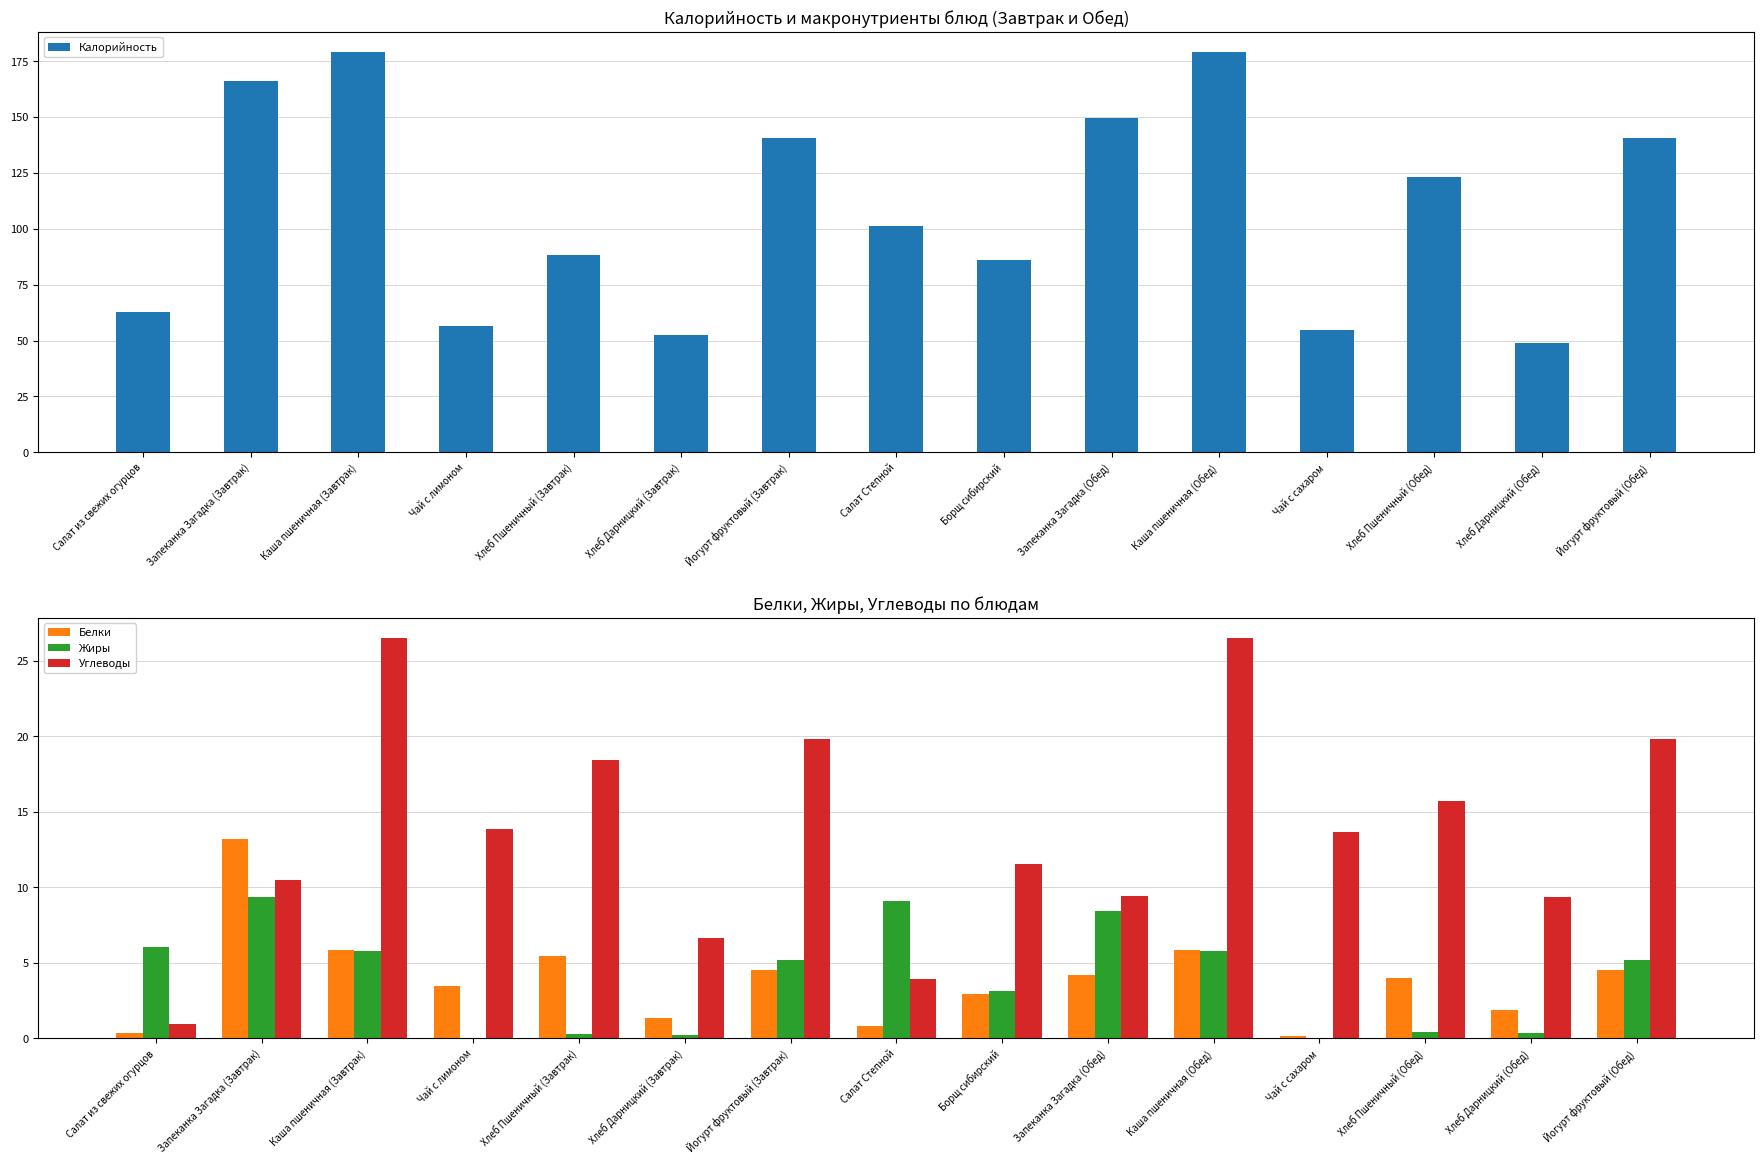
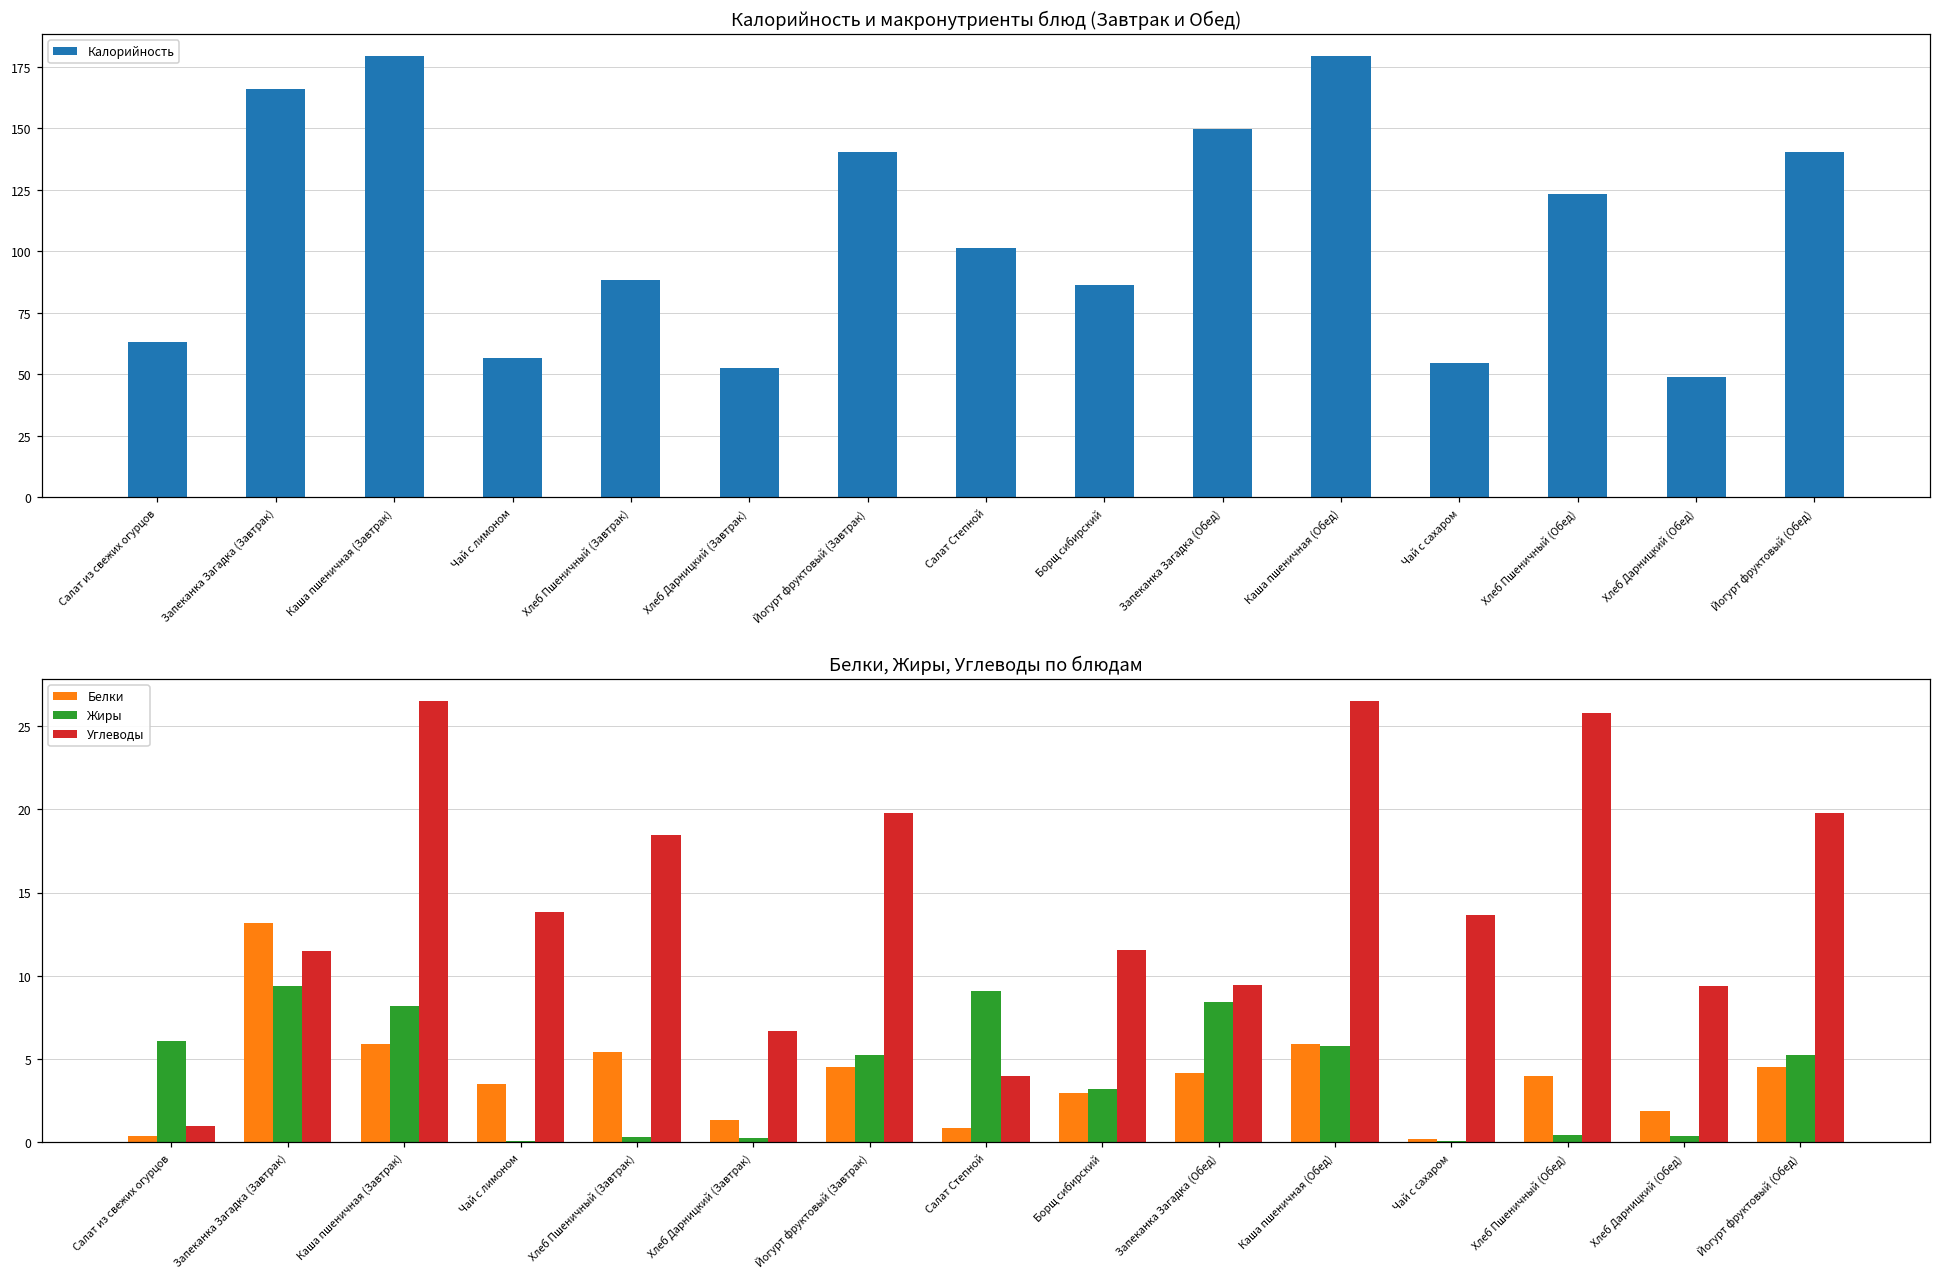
  {
    "Калорийность и макронутриенты блюд (Завтрак и Обед)": {
      "Салат из свежих огурцов": 63,
      "Запеканка Загадка (Завтрак)": 166,
      "Каша пшеничная (Завтрак)": 179,
      "Чай с лимоном": 57,
      "Хлеб Пшеничный (Завтрак)": 88,
      "Хлеб Дарницкий (Завтрак)": 53,
      "Йогурт фруктовый (Завтрак)": 140,
      "Салат Степной": 101,
      "Борщ сибирский": 86,
      "Запеканка Загадка (Обед)": 150,
      "Каша пшеничная (Обед)": 179,
      "Чай с сахаром": 55,
      "Хлеб Пшеничный (Обед)": 123,
      "Хлеб Дарницкий (Обед)": 49,
      "Йогурт фруктовый (Обед)": 140
    },
    "Белки, Жиры, Углеводы по блюдам": {
      "Белки": {
        "Салат из свежих огурцов": 0.4,
        "Запеканка Загадка (Завтрак)": 13.2,
        "Каша пшеничная (Завтрак)": 5.9,
        "Чай с лимоном": 3.5,
        "Хлеб Пшеничный (Завтрак)": 5.4,
        "Хлеб Дарницкий (Завтрак)": 1.3,
        "Йогурт фруктовый (Завтрак)": 4.5,
        "Салат Степной": 0.8,
        "Борщ сибирский": 2.9,
        "Запеканка Загадка (Обед)": 4.2,
        "Каша пшеничная (Обед)": 5.9,
        "Чай с сахаром": 0.2,
        "Хлеб Пшеничный (Обед)": 4.0,
        "Хлеб Дарницкий (Обед)": 1.9,
        "Йогурт фруктовый (Обед)": 4.5
      },
      "Жиры": {
        "Салат из свежих огурцов": 6.1,
        "Запеканка Загадка (Завтрак)": 9.4,
-       "Каша пшеничная (Завтрак)": 5.8,
+       "Каша пшеничная (Завтрак)": 8.2,
        "Хлеб Пшеничный (Завтрак)": 0.3,
        "Хлеб Дарницкий (Завтрак)": 0.2,
        "Йогурт фруктовый (Завтрак)": 5.2,
        "Салат Степной": 9.1,
        "Борщ сибирский": 3.2,
        "Запеканка Загадка (Обед)": 8.4,
        "Каша пшеничная (Обед)": 5.8,
        "Хлеб Пшеничный (Обед)": 0.4,
        "Хлеб Дарницкий (Обед)": 0.3,
        "Йогурт фруктовый (Обед)": 5.2
      },
      "Углеводы": {
        "Салат из свежих огурцов": 1.0,
-       "Запеканка Загадка (Завтрак)": 10.5,
+       "Запеканка Загадка (Завтрак)": 11.5,
        "Каша пшеничная (Завтрак)": 26.5,
        "Чай с лимоном": 13.9,
        "Хлеб Пшеничный (Завтрак)": 18.5,
        "Хлеб Дарницкий (Завтрак)": 6.7,
        "Йогурт фруктовый (Завтрак)": 19.8,
        "Салат Степной": 3.9,
        "Борщ сибирский": 11.6,
        "Запеканка Загадка (Обед)": 9.4,
        "Каша пшеничная (Обед)": 26.5,
        "Чай с сахаром": 13.7,
-       "Хлеб Пшеничный (Обед)": 15.7,
+       "Хлеб Пшеничный (Обед)": 25.8,
        "Хлеб Дарницкий (Обед)": 9.4,
        "Йогурт фруктовый (Обед)": 19.8
      }
    }
  }
